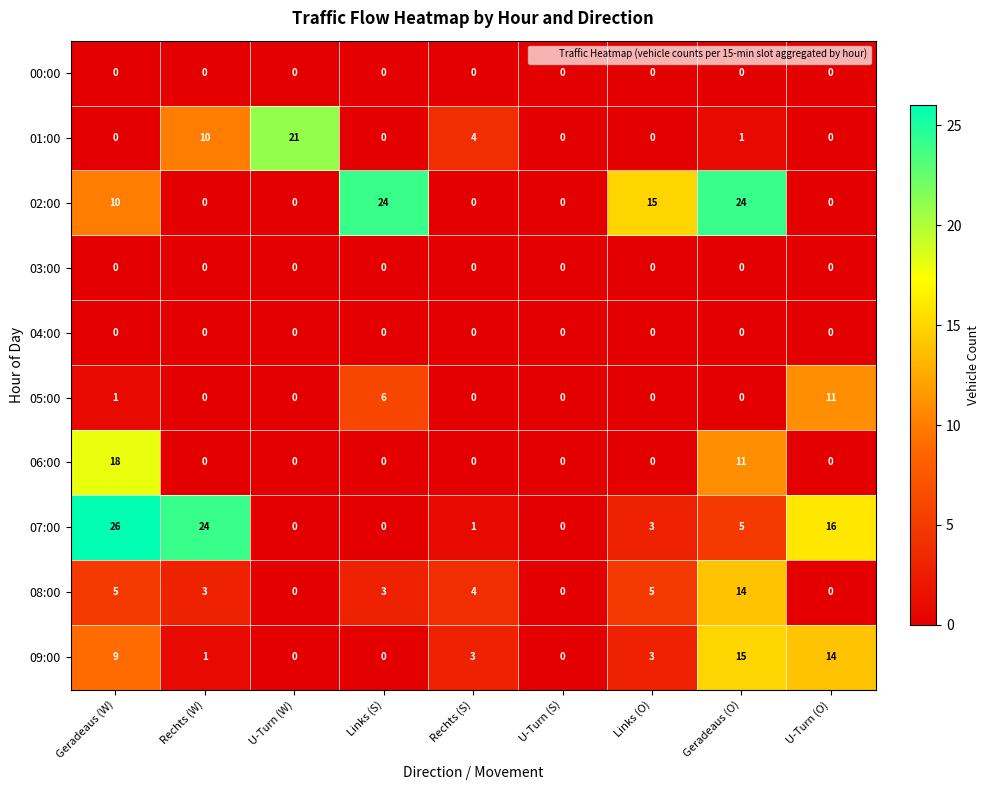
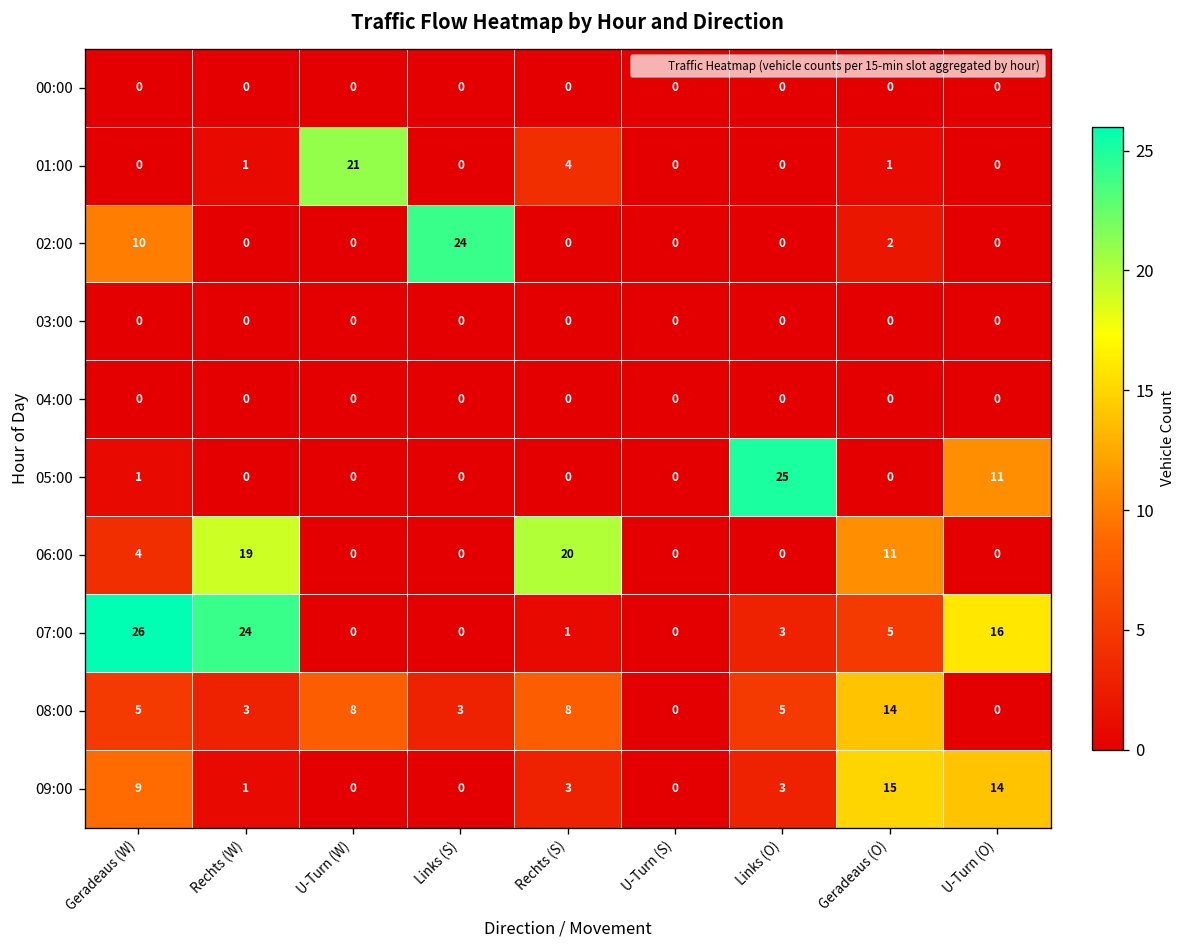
  {
    "00:00": {
      "Geradeaus (W)": 0,
      "Rechts (W)": 0,
      "U-Turn (W)": 0,
      "Links (S)": 0,
      "Rechts (S)": 0,
      "U-Turn (S)": 0,
      "Links (O)": 0,
      "Geradeaus (O)": 0,
      "U-Turn (O)": 0
    },
    "01:00": {
      "Geradeaus (W)": 0,
-     "Rechts (W)": 10,
+     "Rechts (W)": 1,
      "U-Turn (W)": 21,
      "Links (S)": 0,
      "Rechts (S)": 4,
      "U-Turn (S)": 0,
      "Links (O)": 0,
      "Geradeaus (O)": 1,
      "U-Turn (O)": 0
    },
    "02:00": {
      "Geradeaus (W)": 10,
      "Rechts (W)": 0,
      "U-Turn (W)": 0,
      "Links (S)": 24,
      "Rechts (S)": 0,
      "U-Turn (S)": 0,
-     "Links (O)": 15,
-     "Geradeaus (O)": 24,
+     "Links (O)": 0,
+     "Geradeaus (O)": 2,
      "U-Turn (O)": 0
    },
    "03:00": {
      "Geradeaus (W)": 0,
      "Rechts (W)": 0,
      "U-Turn (W)": 0,
      "Links (S)": 0,
      "Rechts (S)": 0,
      "U-Turn (S)": 0,
      "Links (O)": 0,
      "Geradeaus (O)": 0,
      "U-Turn (O)": 0
    },
    "04:00": {
      "Geradeaus (W)": 0,
      "Rechts (W)": 0,
      "U-Turn (W)": 0,
      "Links (S)": 0,
      "Rechts (S)": 0,
      "U-Turn (S)": 0,
      "Links (O)": 0,
      "Geradeaus (O)": 0,
      "U-Turn (O)": 0
    },
    "05:00": {
      "Geradeaus (W)": 1,
      "Rechts (W)": 0,
      "U-Turn (W)": 0,
-     "Links (S)": 6,
+     "Links (S)": 0,
      "Rechts (S)": 0,
      "U-Turn (S)": 0,
-     "Links (O)": 0,
+     "Links (O)": 25,
      "Geradeaus (O)": 0,
      "U-Turn (O)": 11
    },
    "06:00": {
-     "Geradeaus (W)": 18,
-     "Rechts (W)": 0,
+     "Geradeaus (W)": 4,
+     "Rechts (W)": 19,
      "U-Turn (W)": 0,
      "Links (S)": 0,
-     "Rechts (S)": 0,
+     "Rechts (S)": 20,
      "U-Turn (S)": 0,
      "Links (O)": 0,
      "Geradeaus (O)": 11,
      "U-Turn (O)": 0
    },
    "07:00": {
      "Geradeaus (W)": 26,
      "Rechts (W)": 24,
      "U-Turn (W)": 0,
      "Links (S)": 0,
      "Rechts (S)": 1,
      "U-Turn (S)": 0,
      "Links (O)": 3,
      "Geradeaus (O)": 5,
      "U-Turn (O)": 16
    },
    "08:00": {
      "Geradeaus (W)": 5,
      "Rechts (W)": 3,
-     "U-Turn (W)": 0,
+     "U-Turn (W)": 8,
      "Links (S)": 3,
-     "Rechts (S)": 4,
+     "Rechts (S)": 8,
      "U-Turn (S)": 0,
      "Links (O)": 5,
      "Geradeaus (O)": 14,
      "U-Turn (O)": 0
    },
    "09:00": {
      "Geradeaus (W)": 9,
      "Rechts (W)": 1,
      "U-Turn (W)": 0,
      "Links (S)": 0,
      "Rechts (S)": 3,
      "U-Turn (S)": 0,
      "Links (O)": 3,
      "Geradeaus (O)": 15,
      "U-Turn (O)": 14
    }
  }
